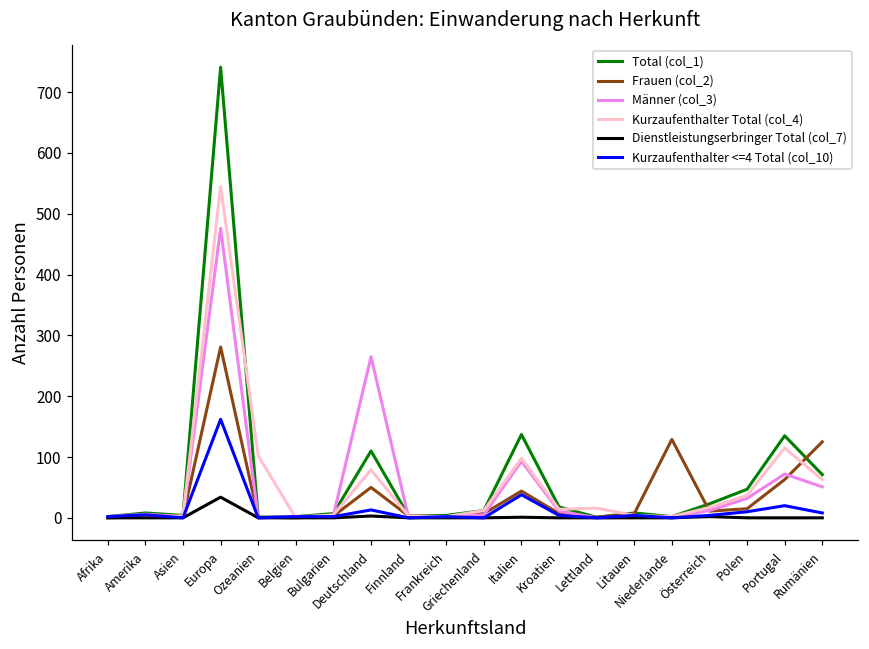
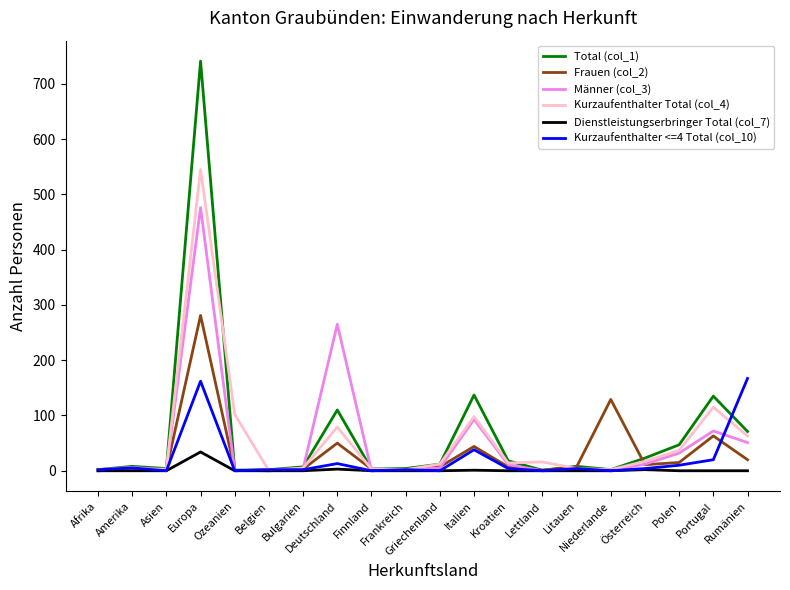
  {
    "Total (col_1)": {
      "Europa": 740,
      "Deutschland": 110,
      "Italien": 140,
      "Österreich": 20,
      "Polen": 50,
      "Portugal": 140,
      "Rumänien": 70
    },
    "Frauen (col_2)": {
      "Europa": 280,
      "Deutschland": 50,
      "Italien": 40,
      "Niederlande": 130,
      "Polen": 20,
      "Portugal": 60,
-     "Rumänien": 130
+     "Rumänien": 20
    },
    "Männer (col_3)": {
      "Europa": 480,
      "Deutschland": 270,
      "Italien": 90,
      "Polen": 30,
      "Portugal": 70,
      "Rumänien": 50
    },
    "Kurzaufenthalter Total (col_4)": {
      "Europa": 550,
      "Ozeanien": 100,
      "Deutschland": 80,
      "Italien": 100,
      "Lettland": 20,
      "Österreich": 20,
      "Polen": 40,
      "Portugal": 120,
      "Rumänien": 60
    },
    "Dienstleistungserbringer Total (col_7)": {
      "Europa": 30,
      "Deutschland": 0,
      "Italien": 0,
      "Polen": 0,
      "Portugal": 0,
      "Rumänien": 0
    },
    "Kurzaufenthalter <=4 Total (col_10)": {
      "Europa": 160,
      "Deutschland": 10,
      "Italien": 40,
      "Polen": 10,
      "Portugal": 20,
-     "Rumänien": 10
+     "Rumänien": 170
    }
  }
